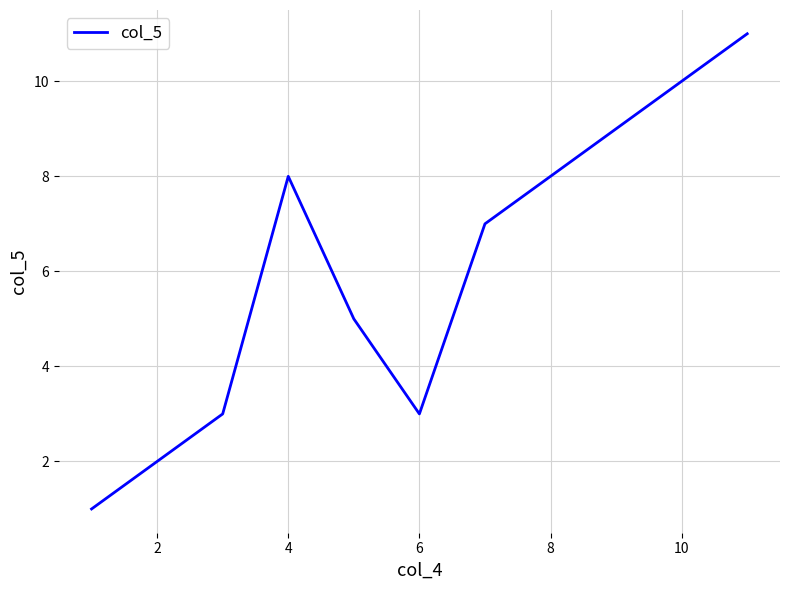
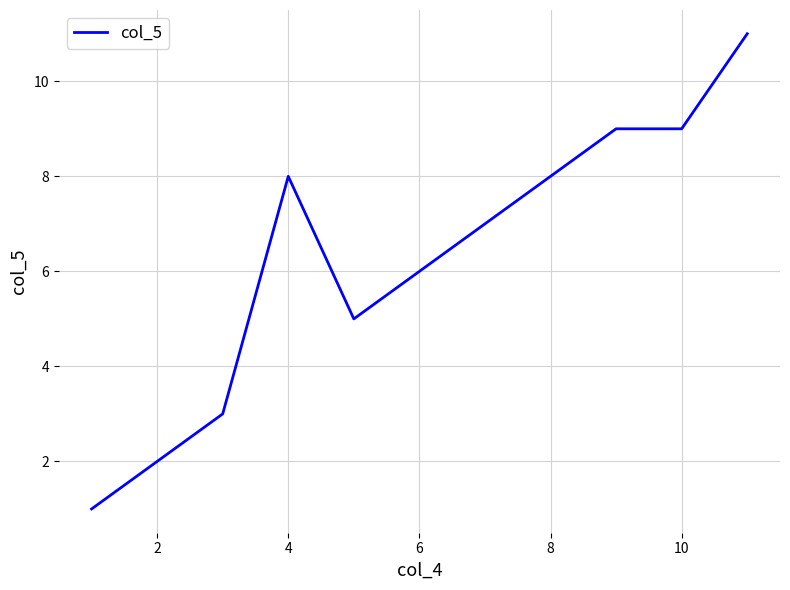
  {
    "2": 2,
    "4": 8,
-   "6": 3,
+   "6": 6,
    "8": 8,
-   "10": 10
+   "10": 9
  }
